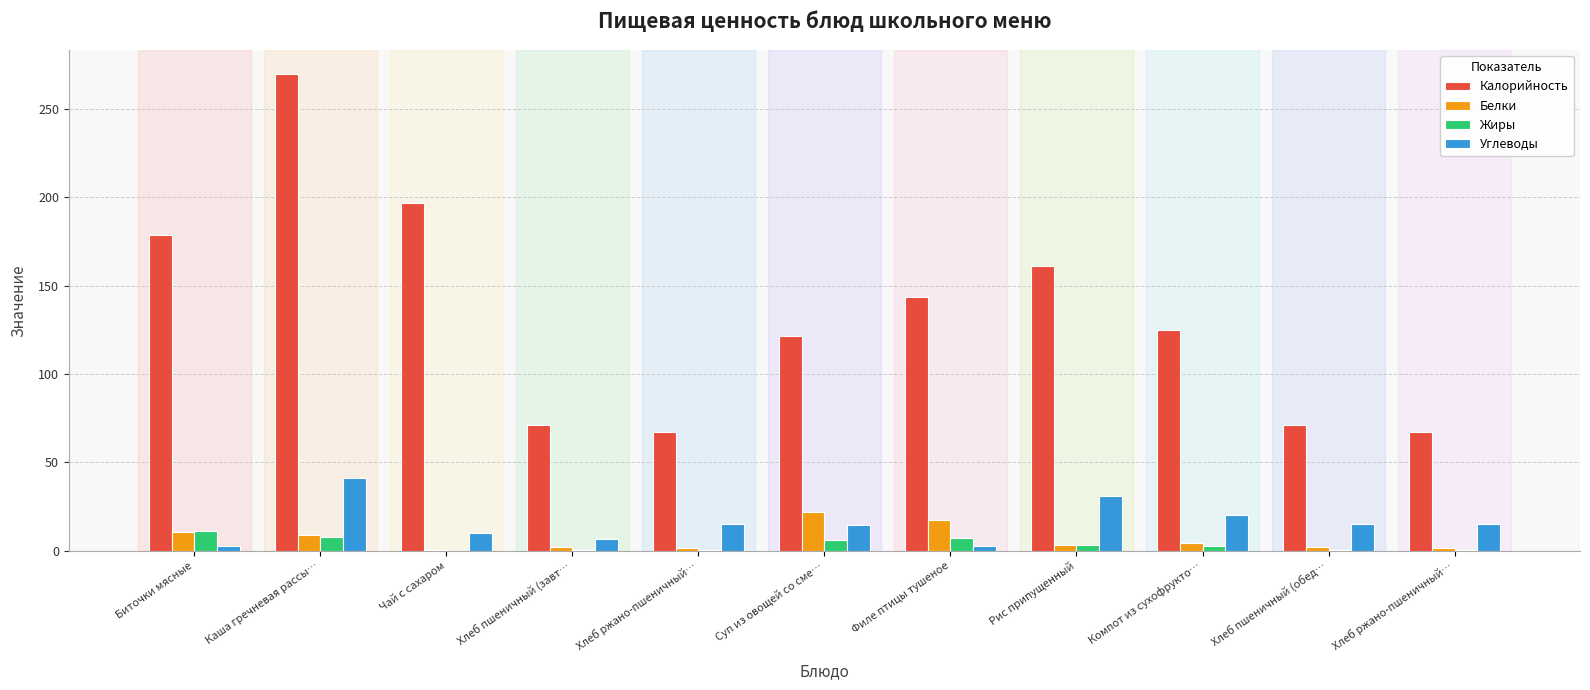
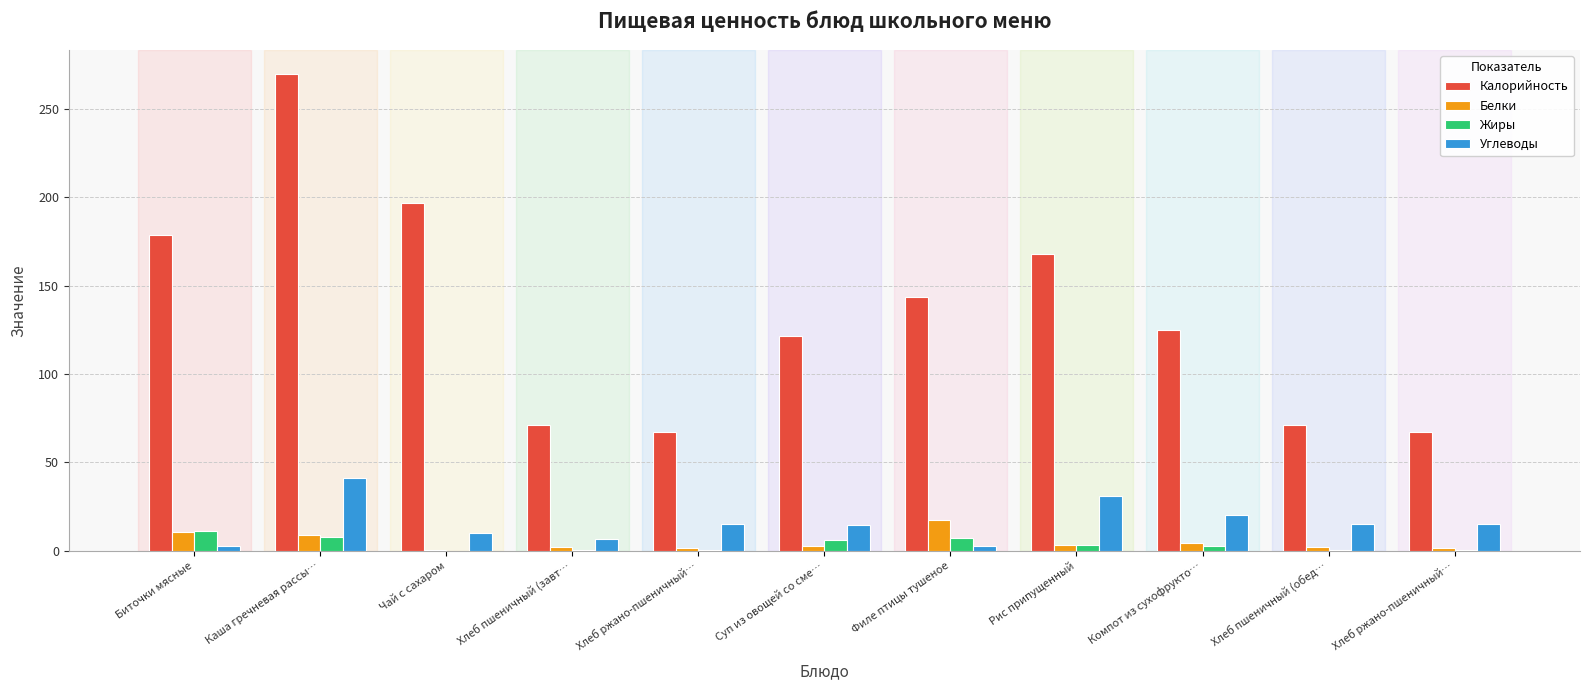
  {
    "Калорийность": {
      "Биточки мясные": 179,
      "Каша гречневая рассы…": 270,
      "Чай с сахаром": 197,
      "Хлеб пшеничный (завт…": 71,
      "Суп из овощей со сме…": 122,
      "Филе птицы тушеное": 144,
-     "Рис припущенный": 161,
+     "Рис припущенный": 168,
      "Компот из сухофрукто…": 125,
      "Хлеб пшеничный (обед…": 71
    },
    "Белки": {
      "Биточки мясные": 11,
      "Каша гречневая рассы…": 9,
      "Хлеб пшеничный (завт…": 2,
-     "Суп из овощей со сме…": 22,
+     "Суп из овощей со сме…": 2,
      "Филе птицы тушеное": 17,
      "Рис припущенный": 3,
      "Компот из сухофрукто…": 5,
      "Хлеб пшеничный (обед…": 2
    },
    "Жиры": {
      "Биточки мясные": 11,
      "Каша гречневая рассы…": 8,
      "Суп из овощей со сме…": 6,
      "Филе птицы тушеное": 7,
      "Рис припущенный": 3,
      "Компот из сухофрукто…": 3
    },
    "Углеводы": {
      "Биточки мясные": 3,
      "Каша гречневая рассы…": 41,
      "Чай с сахаром": 10,
      "Хлеб пшеничный (завт…": 6,
      "Суп из овощей со сме…": 14,
      "Филе птицы тушеное": 3,
      "Рис припущенный": 31,
      "Компот из сухофрукто…": 20,
      "Хлеб пшеничный (обед…": 15
    }
  }
